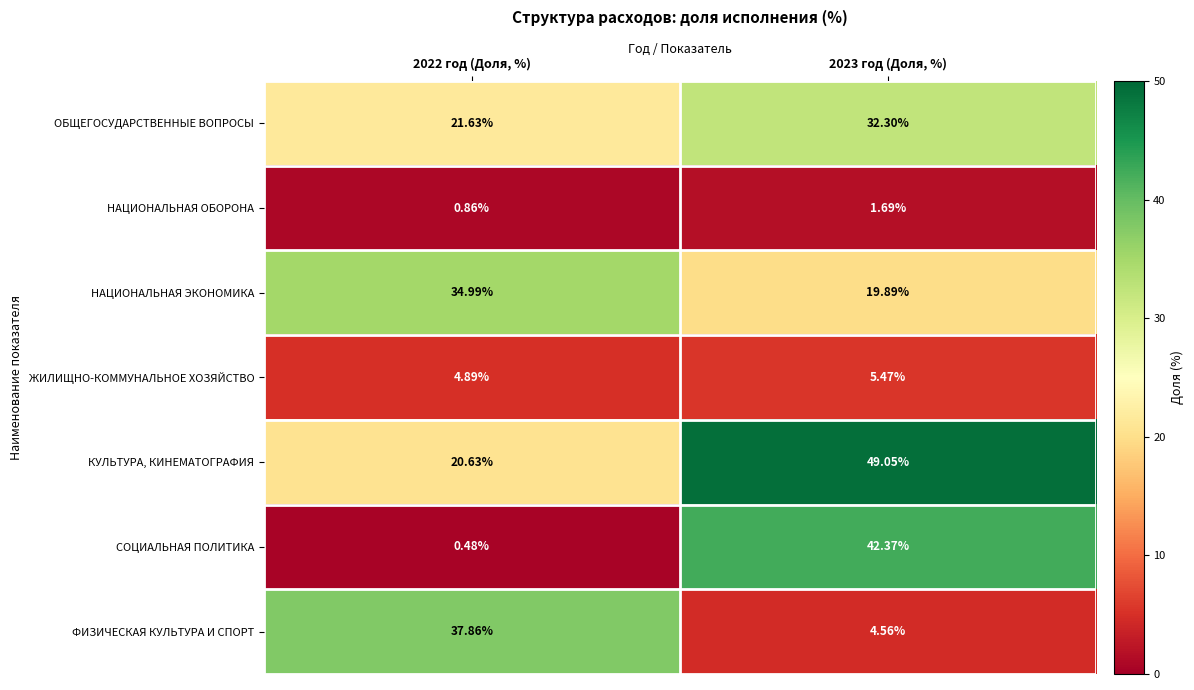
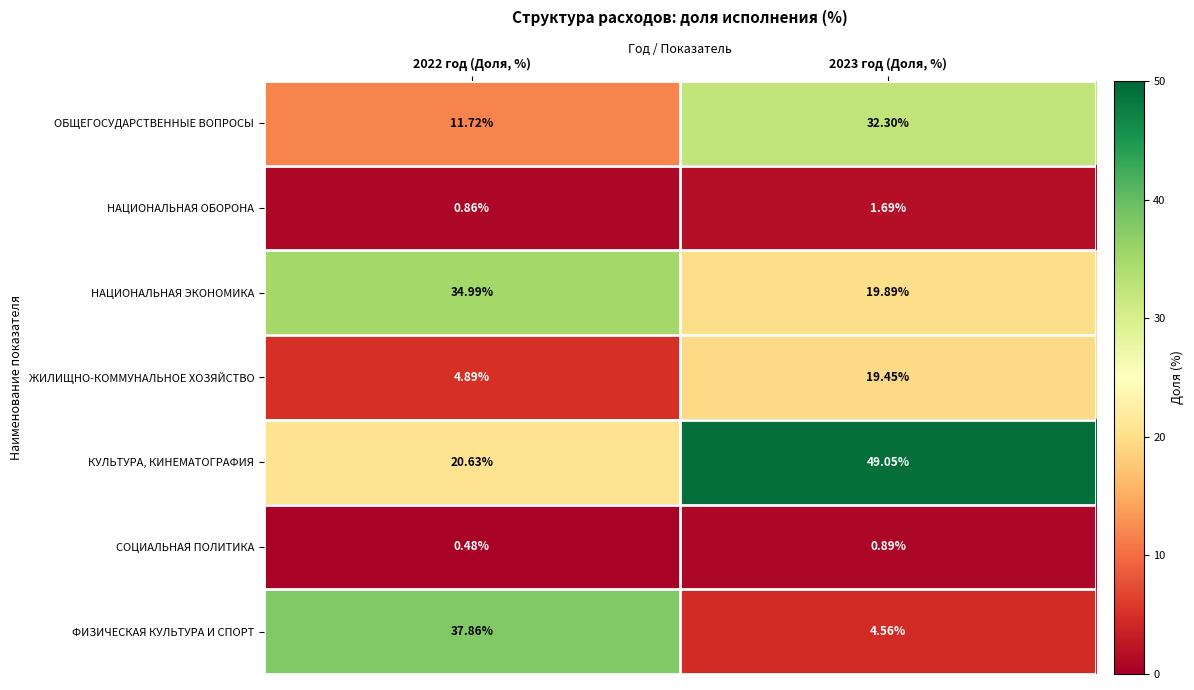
  {
    "ОБЩЕГОСУДАРСТВЕННЫЕ ВОПРОСЫ": {
-     "2022 год (Доля, %)": "21.63%",
+     "2022 год (Доля, %)": "11.72%",
      "2023 год (Доля, %)": "32.30%"
    },
    "НАЦИОНАЛЬНАЯ ОБОРОНА": {
      "2022 год (Доля, %)": "0.86%",
      "2023 год (Доля, %)": "1.69%"
    },
    "НАЦИОНАЛЬНАЯ ЭКОНОМИКА": {
      "2022 год (Доля, %)": "34.99%",
      "2023 год (Доля, %)": "19.89%"
    },
    "ЖИЛИЩНО-КОММУНАЛЬНОЕ ХОЗЯЙСТВО": {
      "2022 год (Доля, %)": "4.89%",
-     "2023 год (Доля, %)": "5.47%"
+     "2023 год (Доля, %)": "19.45%"
    },
    "КУЛЬТУРА, КИНЕМАТОГРАФИЯ": {
      "2022 год (Доля, %)": "20.63%",
      "2023 год (Доля, %)": "49.05%"
    },
    "СОЦИАЛЬНАЯ ПОЛИТИКА": {
      "2022 год (Доля, %)": "0.48%",
-     "2023 год (Доля, %)": "42.37%"
+     "2023 год (Доля, %)": "0.89%"
    },
    "ФИЗИЧЕСКАЯ КУЛЬТУРА И СПОРТ": {
      "2022 год (Доля, %)": "37.86%",
      "2023 год (Доля, %)": "4.56%"
    }
  }
